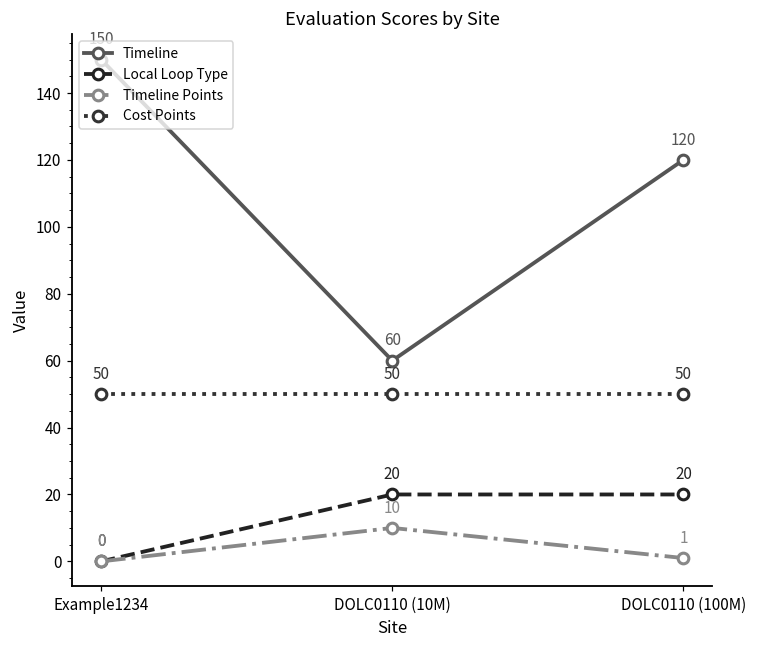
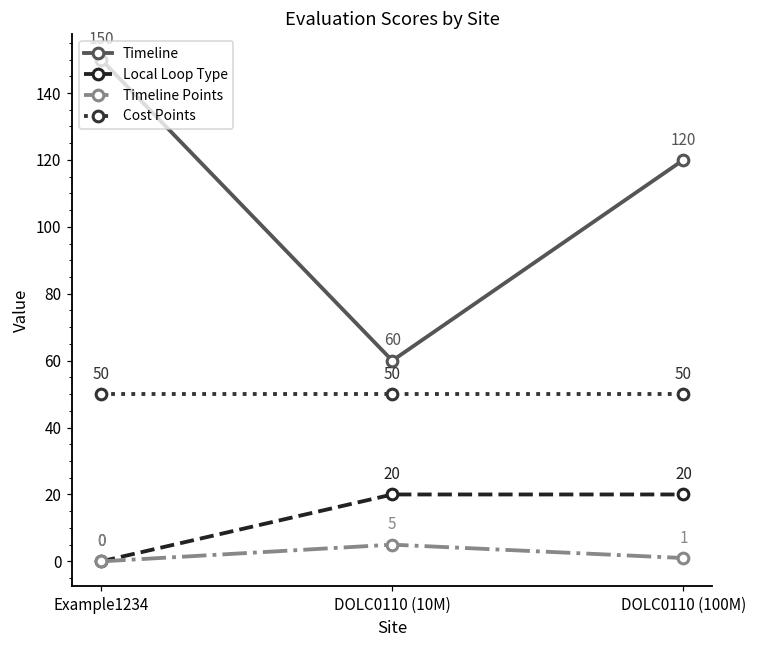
  {
    "Timeline Points": {
-     "DOLC0110 (10M)": 10,
+     "DOLC0110 (10M)": 5,
      "DOLC0110 (100M)": 1
    }
  }
